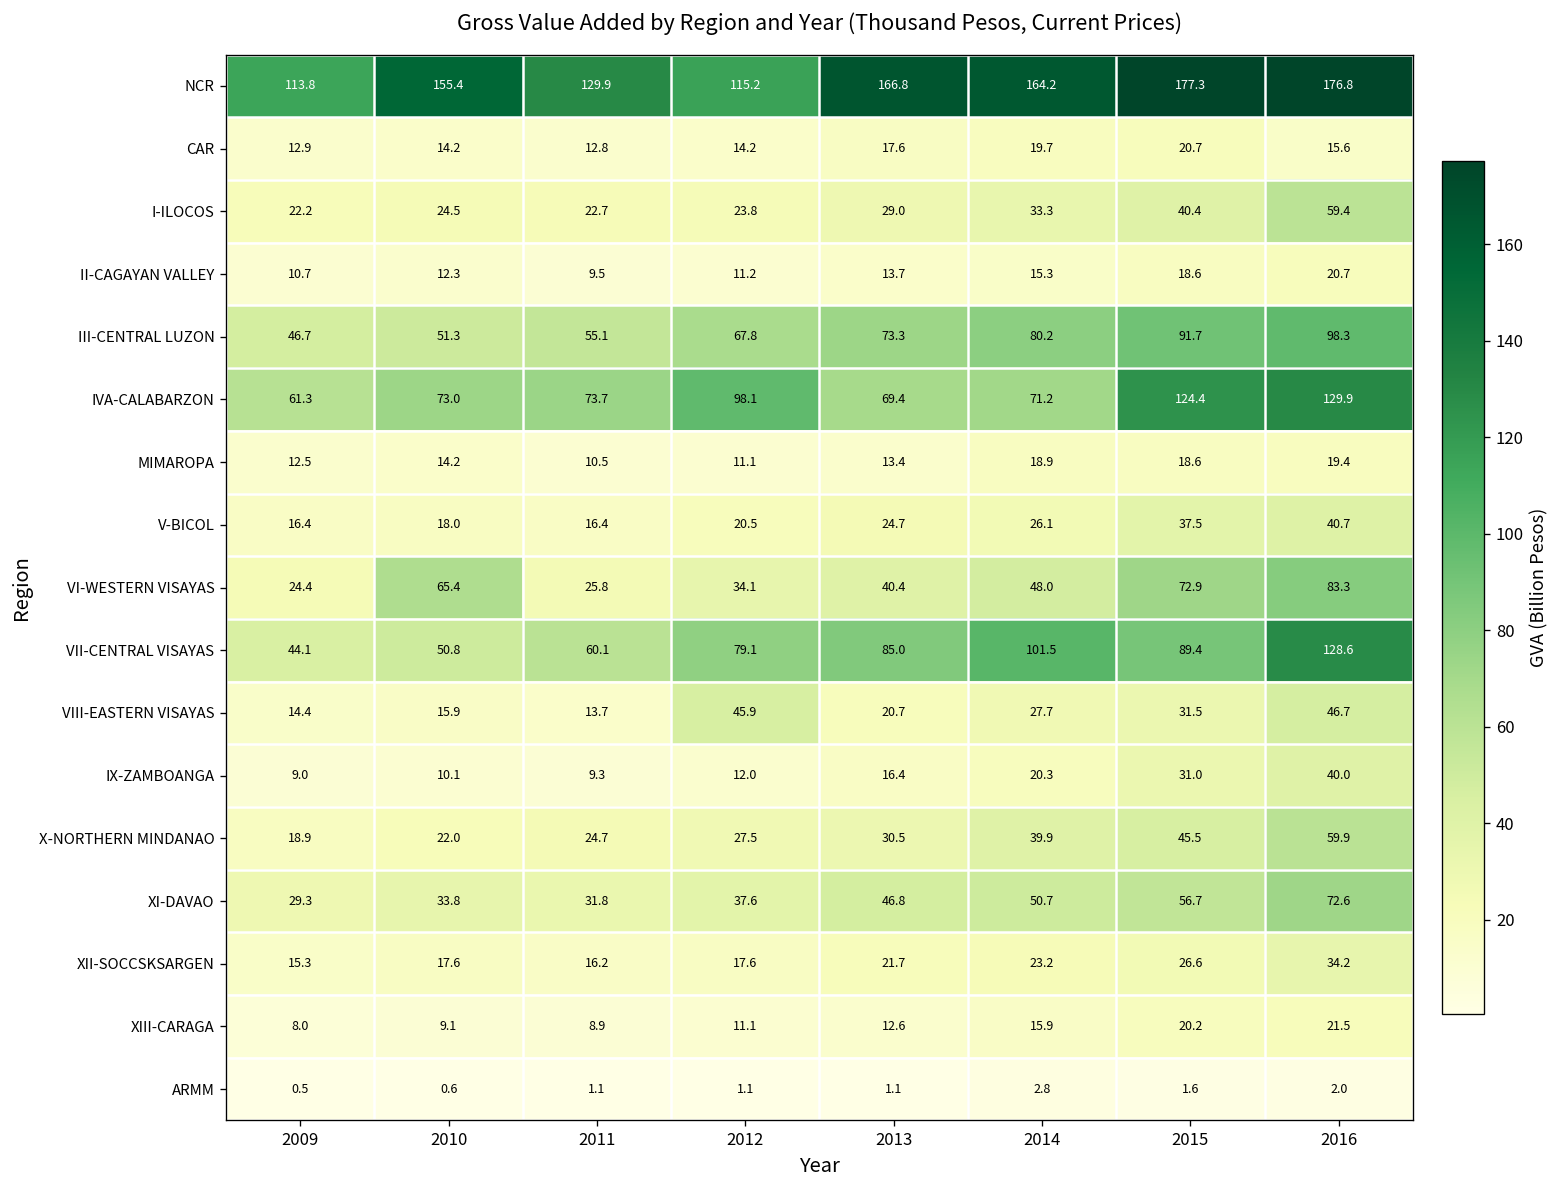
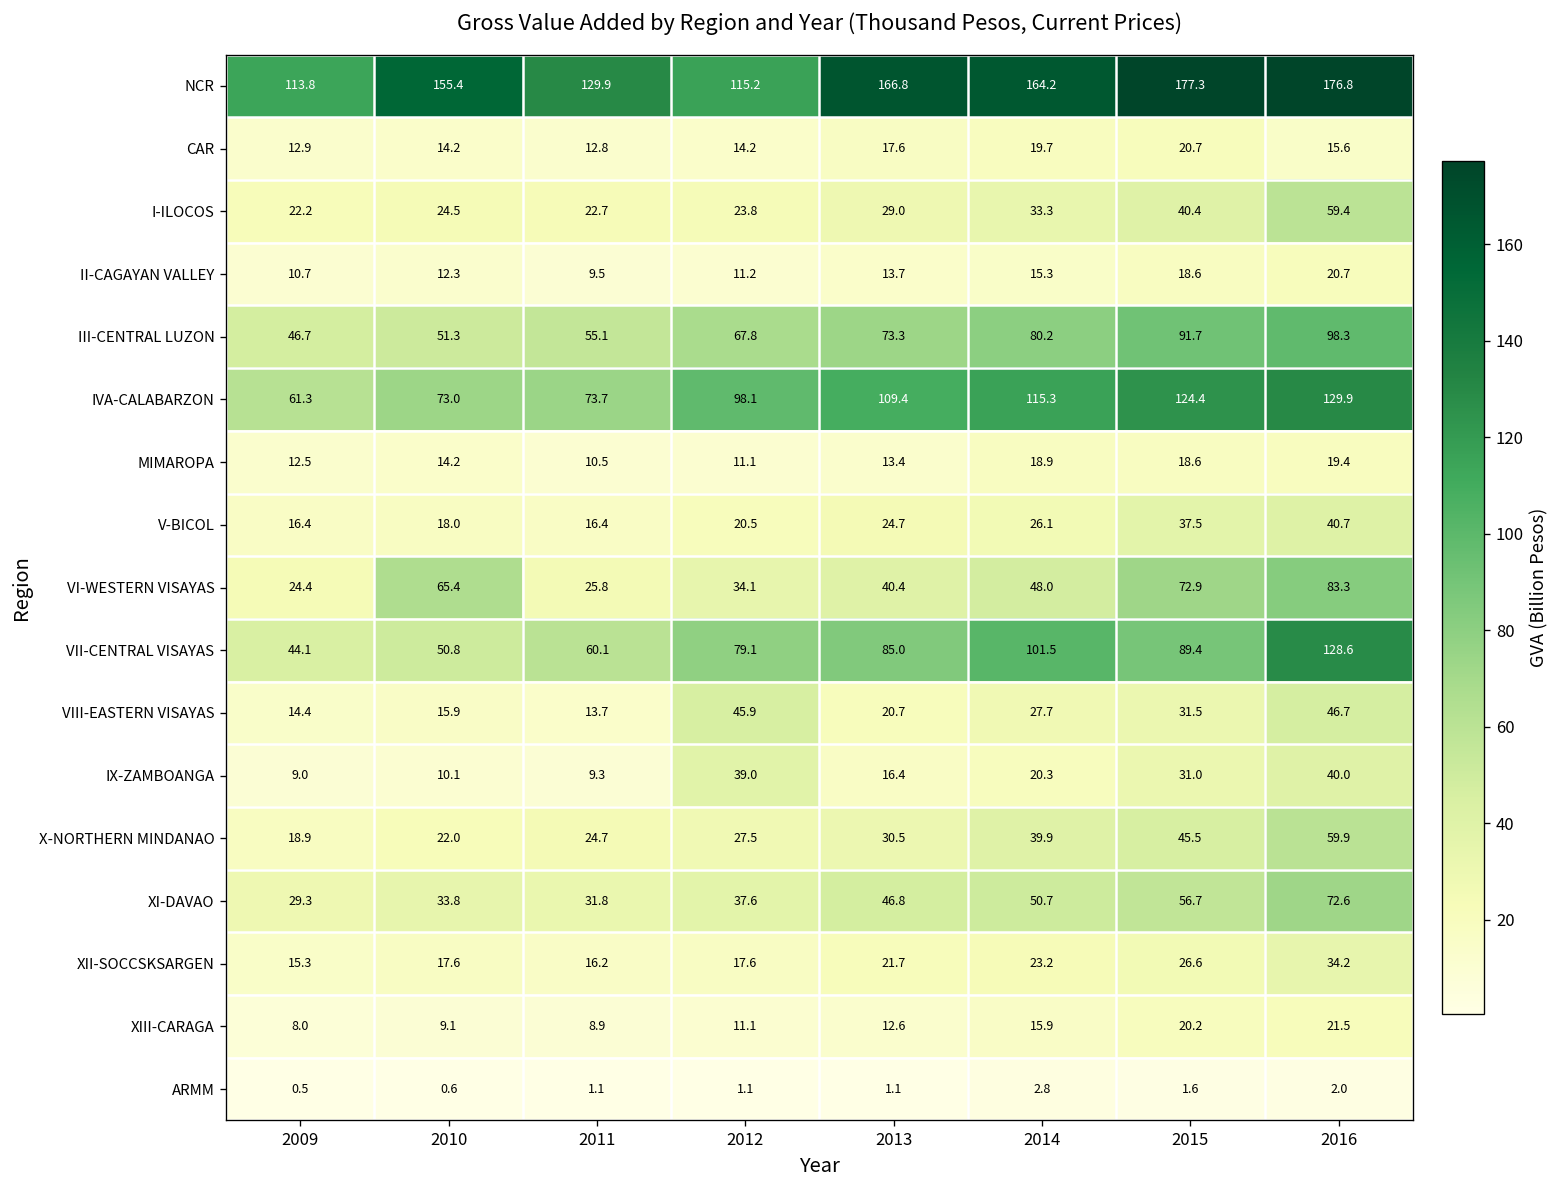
  {
    "NCR": {
      "2009": 113.8,
      "2010": 155.4,
      "2011": 129.9,
      "2012": 115.2,
      "2013": 166.8,
      "2014": 164.2,
      "2015": 177.3,
      "2016": 176.8
    },
    "CAR": {
      "2009": 12.9,
      "2010": 14.2,
      "2011": 12.8,
      "2012": 14.2,
      "2013": 17.6,
      "2014": 19.7,
      "2015": 20.7,
      "2016": 15.6
    },
    "I-ILOCOS": {
      "2009": 22.2,
      "2010": 24.5,
      "2011": 22.7,
      "2012": 23.8,
      "2013": 29.0,
      "2014": 33.3,
      "2015": 40.4,
      "2016": 59.4
    },
    "II-CAGAYAN VALLEY": {
      "2009": 10.7,
      "2010": 12.3,
      "2011": 9.5,
      "2012": 11.2,
      "2013": 13.7,
      "2014": 15.3,
      "2015": 18.6,
      "2016": 20.7
    },
    "III-CENTRAL LUZON": {
      "2009": 46.7,
      "2010": 51.3,
      "2011": 55.1,
      "2012": 67.8,
      "2013": 73.3,
      "2014": 80.2,
      "2015": 91.7,
      "2016": 98.3
    },
    "IVA-CALABARZON": {
      "2009": 61.3,
      "2010": 73.0,
      "2011": 73.7,
      "2012": 98.1,
-     "2013": 69.4,
-     "2014": 71.2,
+     "2013": 109.4,
+     "2014": 115.3,
      "2015": 124.4,
      "2016": 129.9
    },
    "MIMAROPA": {
      "2009": 12.5,
      "2010": 14.2,
      "2011": 10.5,
      "2012": 11.1,
      "2013": 13.4,
      "2014": 18.9,
      "2015": 18.6,
      "2016": 19.4
    },
    "V-BICOL": {
      "2009": 16.4,
      "2010": 18.0,
      "2011": 16.4,
      "2012": 20.5,
      "2013": 24.7,
      "2014": 26.1,
      "2015": 37.5,
      "2016": 40.7
    },
    "VI-WESTERN VISAYAS": {
      "2009": 24.4,
      "2010": 65.4,
      "2011": 25.8,
      "2012": 34.1,
      "2013": 40.4,
      "2014": 48.0,
      "2015": 72.9,
      "2016": 83.3
    },
    "VII-CENTRAL VISAYAS": {
      "2009": 44.1,
      "2010": 50.8,
      "2011": 60.1,
      "2012": 79.1,
      "2013": 85.0,
      "2014": 101.5,
      "2015": 89.4,
      "2016": 128.6
    },
    "VIII-EASTERN VISAYAS": {
      "2009": 14.4,
      "2010": 15.9,
      "2011": 13.7,
      "2012": 45.9,
      "2013": 20.7,
      "2014": 27.7,
      "2015": 31.5,
      "2016": 46.7
    },
    "IX-ZAMBOANGA": {
      "2009": 9.0,
      "2010": 10.1,
      "2011": 9.3,
-     "2012": 12.0,
+     "2012": 39.0,
      "2013": 16.4,
      "2014": 20.3,
      "2015": 31.0,
      "2016": 40.0
    },
    "X-NORTHERN MINDANAO": {
      "2009": 18.9,
      "2010": 22.0,
      "2011": 24.7,
      "2012": 27.5,
      "2013": 30.5,
      "2014": 39.9,
      "2015": 45.5,
      "2016": 59.9
    },
    "XI-DAVAO": {
      "2009": 29.3,
      "2010": 33.8,
      "2011": 31.8,
      "2012": 37.6,
      "2013": 46.8,
      "2014": 50.7,
      "2015": 56.7,
      "2016": 72.6
    },
    "XII-SOCCSKSARGEN": {
      "2009": 15.3,
      "2010": 17.6,
      "2011": 16.2,
      "2012": 17.6,
      "2013": 21.7,
      "2014": 23.2,
      "2015": 26.6,
      "2016": 34.2
    },
    "XIII-CARAGA": {
      "2009": 8.0,
      "2010": 9.1,
      "2011": 8.9,
      "2012": 11.1,
      "2013": 12.6,
      "2014": 15.9,
      "2015": 20.2,
      "2016": 21.5
    },
    "ARMM": {
      "2009": 0.5,
      "2010": 0.6,
      "2011": 1.1,
      "2012": 1.1,
      "2013": 1.1,
      "2014": 2.8,
      "2015": 1.6,
      "2016": 2.0
    }
  }
